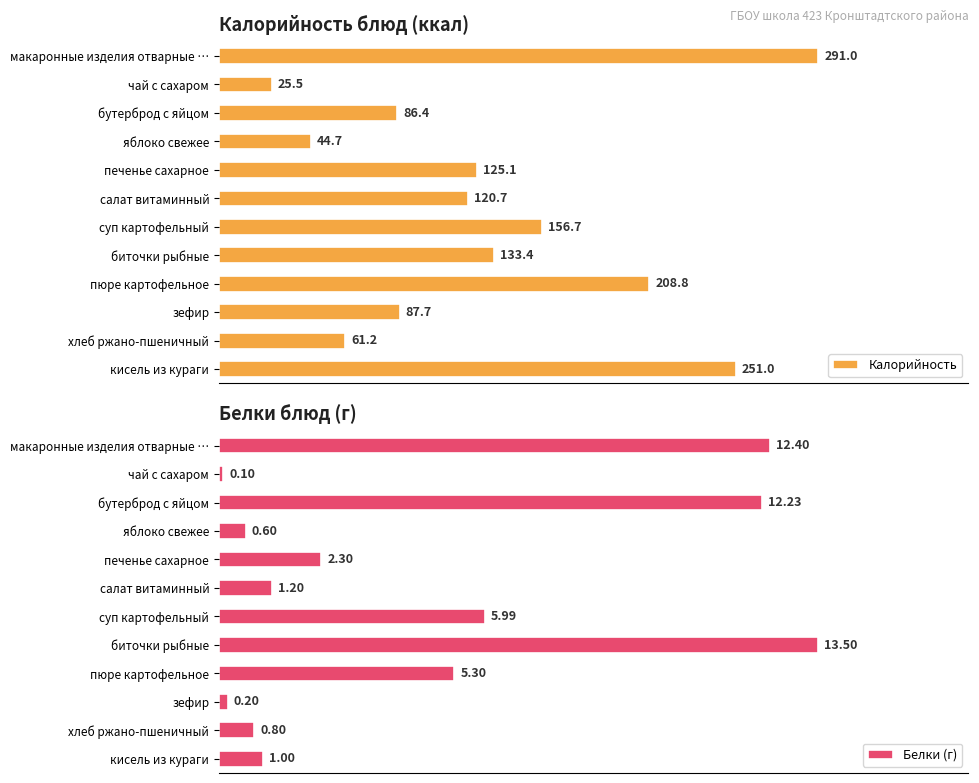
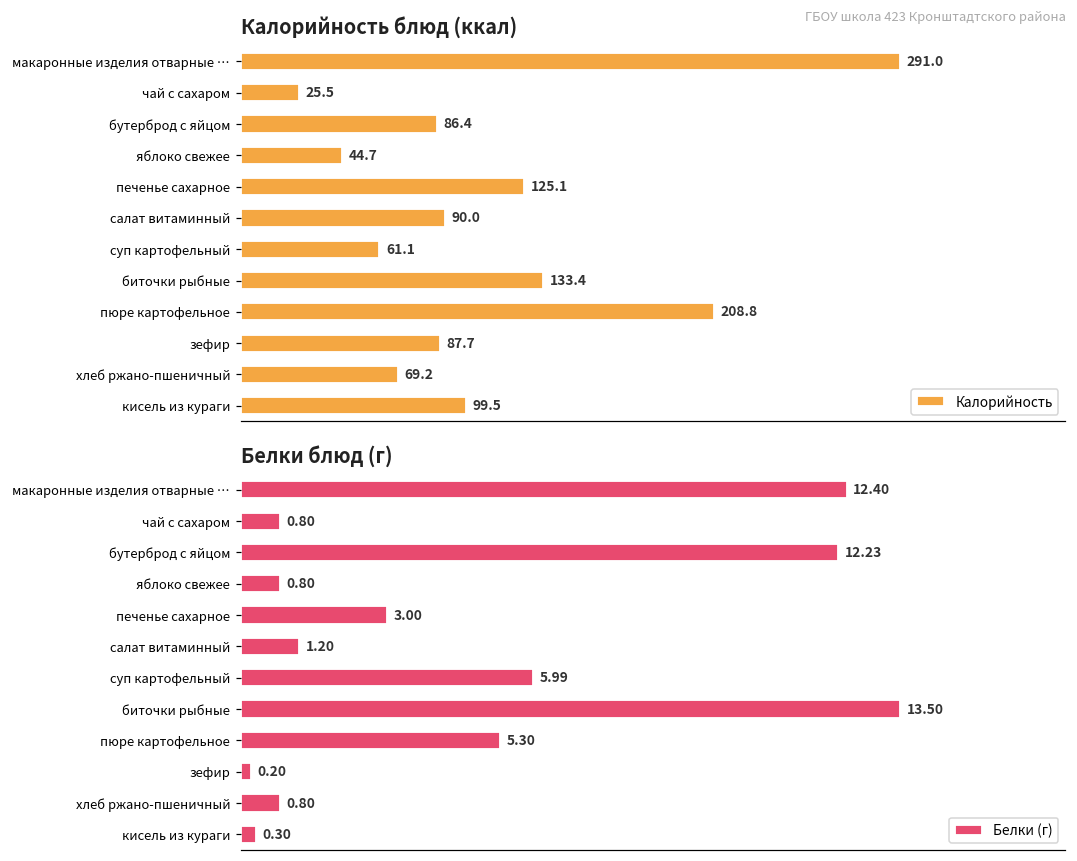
  {
    "Калорийность блюд (ккал)": {
      "макаронные изделия отварные …": 291.0,
      "чай с сахаром": 25.5,
      "бутерброд с яйцом": 86.4,
      "яблоко свежее": 44.7,
      "печенье сахарное": 125.1,
-     "салат витаминный": 120.7,
-     "суп картофельный": 156.7,
+     "салат витаминный": 90.0,
+     "суп картофельный": 61.1,
      "биточки рыбные": 133.4,
      "пюре картофельное": 208.8,
      "зефир": 87.7,
-     "хлеб ржано-пшеничный": 61.2,
-     "кисель из кураги": 251.0
+     "хлеб ржано-пшеничный": 69.2,
+     "кисель из кураги": 99.5
    },
    "Белки блюд (г)": {
      "макаронные изделия отварные …": 12.40,
-     "чай с сахаром": 0.10,
+     "чай с сахаром": 0.80,
      "бутерброд с яйцом": 12.23,
-     "яблоко свежее": 0.60,
-     "печенье сахарное": 2.30,
+     "яблоко свежее": 0.80,
+     "печенье сахарное": 3.00,
      "салат витаминный": 1.20,
      "суп картофельный": 5.99,
      "биточки рыбные": 13.50,
      "пюре картофельное": 5.30,
      "зефир": 0.20,
      "хлеб ржано-пшеничный": 0.80,
-     "кисель из кураги": 1.00
+     "кисель из кураги": 0.30
    }
  }
